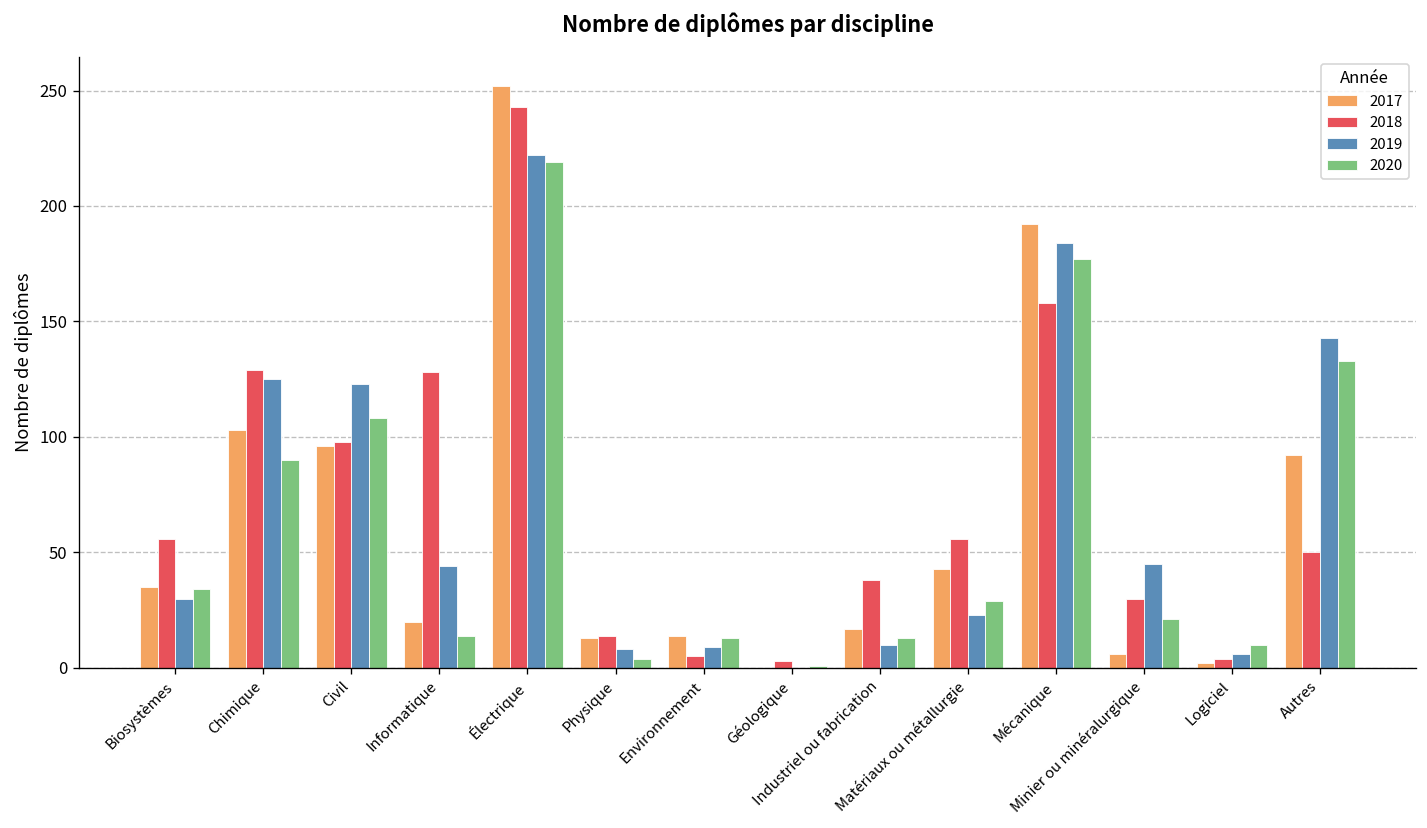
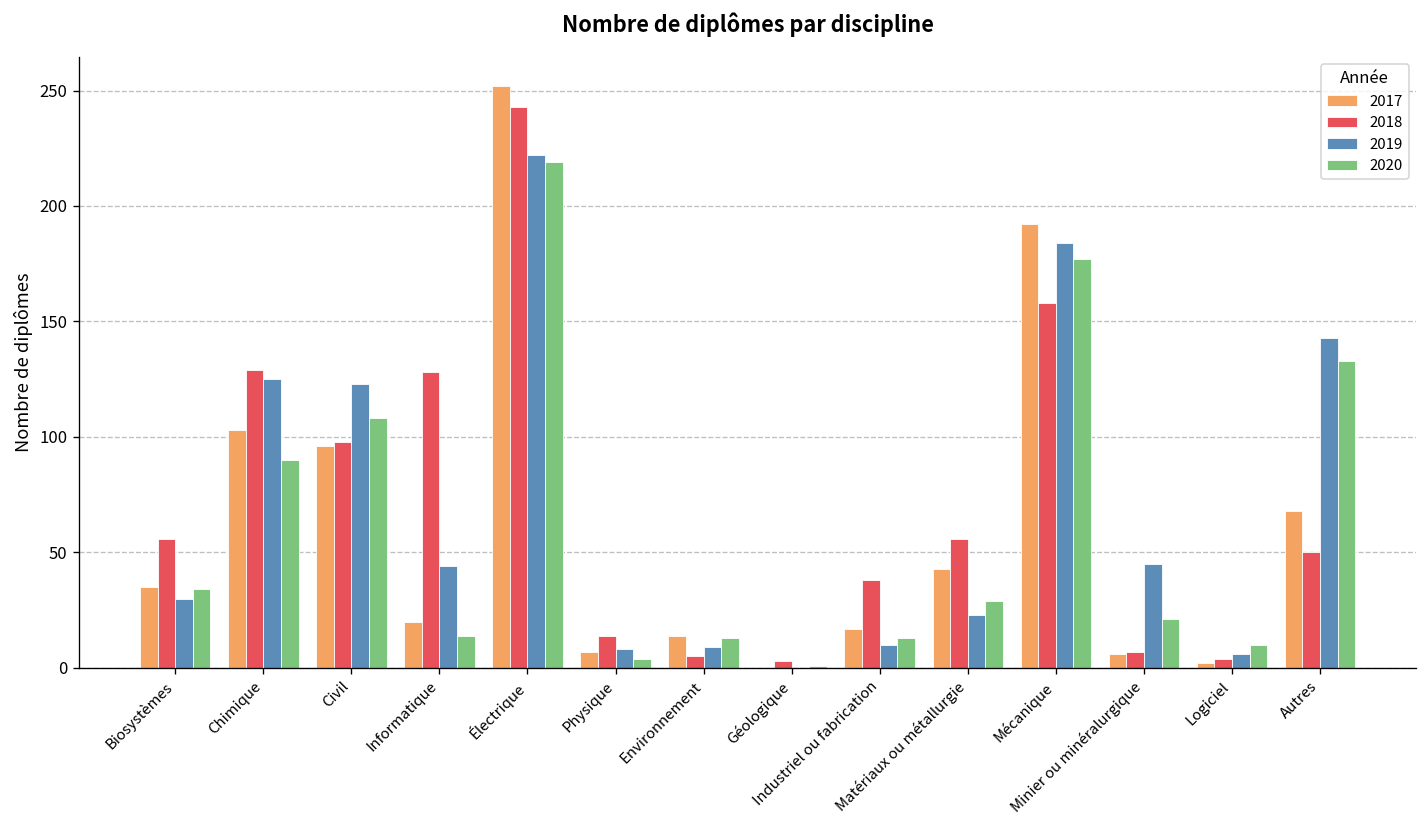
  {
    "2017": {
      "Biosystèmes": 35,
      "Chimique": 103,
      "Civil": 96,
      "Informatique": 20,
      "Électrique": 252,
-     "Physique": 13,
+     "Physique": 7,
      "Environnement": 14,
      "Géologique": 0,
      "Industriel ou fabrication": 17,
      "Matériaux ou métallurgie": 43,
      "Mécanique": 192,
      "Minier ou minéralurgique": 6,
      "Logiciel": 2,
-     "Autres": 92
+     "Autres": 68
    },
    "2018": {
      "Biosystèmes": 56,
      "Chimique": 129,
      "Civil": 98,
      "Informatique": 128,
      "Électrique": 243,
      "Physique": 14,
      "Environnement": 5,
      "Géologique": 3,
      "Industriel ou fabrication": 38,
      "Matériaux ou métallurgie": 56,
      "Mécanique": 158,
-     "Minier ou minéralurgique": 30,
+     "Minier ou minéralurgique": 7,
      "Logiciel": 4,
      "Autres": 50
    },
    "2019": {
      "Biosystèmes": 30,
      "Chimique": 125,
      "Civil": 123,
      "Informatique": 44,
      "Électrique": 222,
      "Physique": 8,
      "Environnement": 9,
      "Géologique": 0,
      "Industriel ou fabrication": 10,
      "Matériaux ou métallurgie": 23,
      "Mécanique": 184,
      "Minier ou minéralurgique": 45,
      "Logiciel": 6,
      "Autres": 143
    },
    "2020": {
      "Biosystèmes": 34,
      "Chimique": 90,
      "Civil": 108,
      "Informatique": 14,
      "Électrique": 219,
      "Physique": 4,
      "Environnement": 13,
      "Industriel ou fabrication": 13,
      "Matériaux ou métallurgie": 29,
      "Mécanique": 177,
      "Minier ou minéralurgique": 21,
      "Logiciel": 10,
      "Autres": 133
    }
  }
